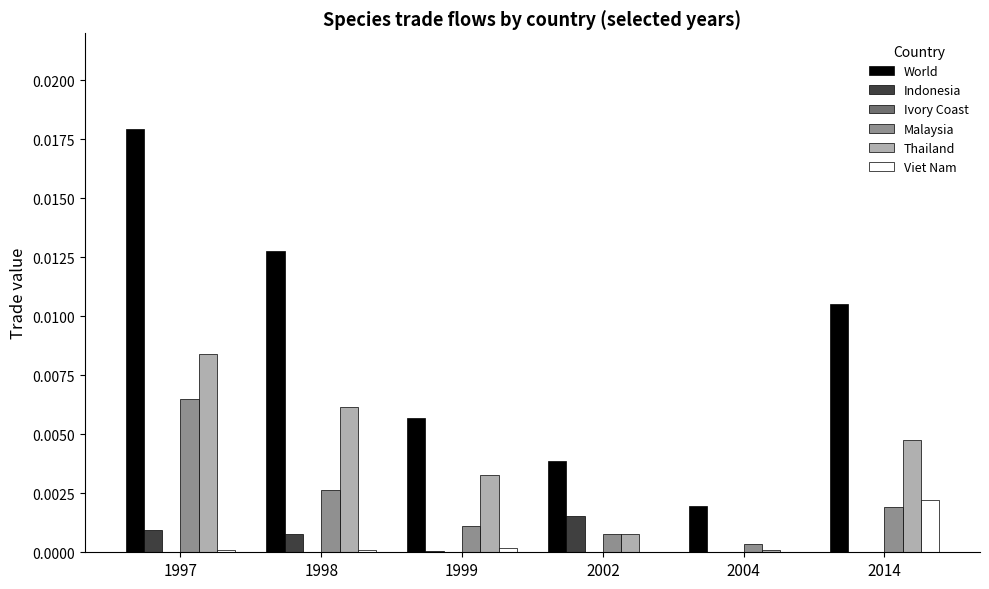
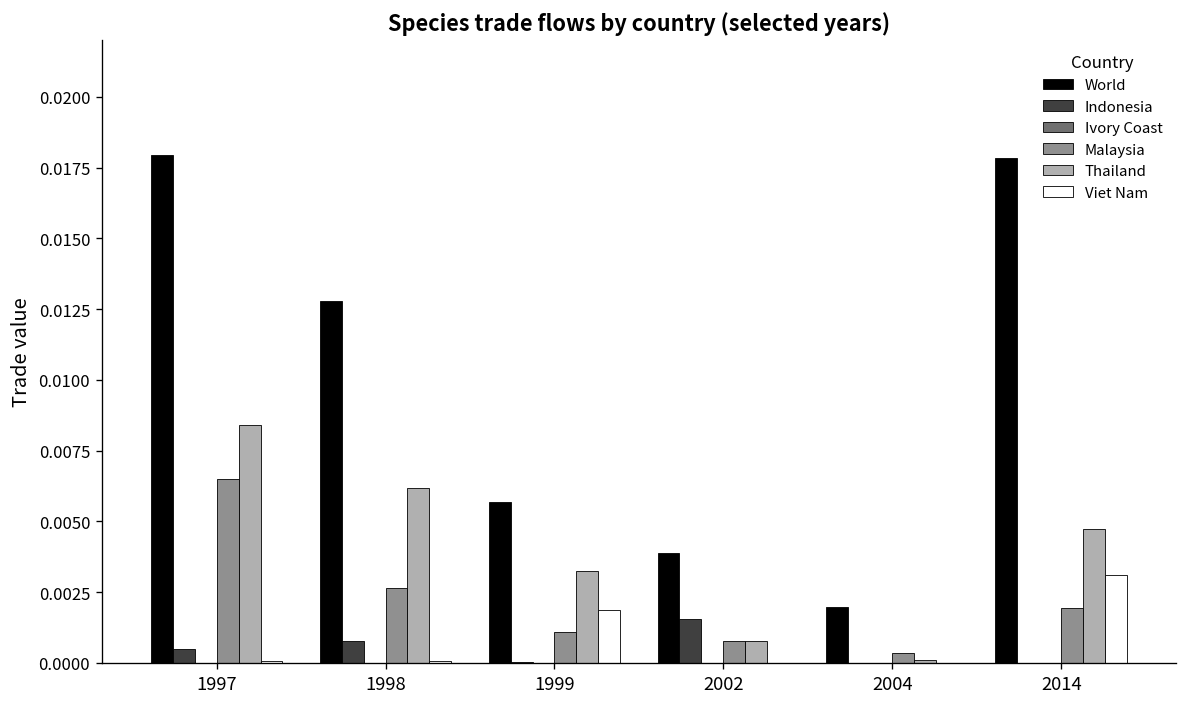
  {
    "World": {
      "1997": 0.0179,
      "1998": 0.0128,
      "1999": 0.0057,
      "2002": 0.0039,
      "2004": 0.0020,
-     "2014": 0.0105
+     "2014": 0.0178
    },
    "Indonesia": {
-     "1997": 0.0009,
+     "1997": 0.0005,
      "1998": 0.0008,
      "2002": 0.0016,
      "2004": 0.0000,
      "2014": 0.0000
    },
    "Viet Nam": {
-     "1999": 0.0002,
+     "1999": 0.0019,
      "2002": 0.0000,
-     "2014": 0.0022
+     "2014": 0.0031
    }
  }
